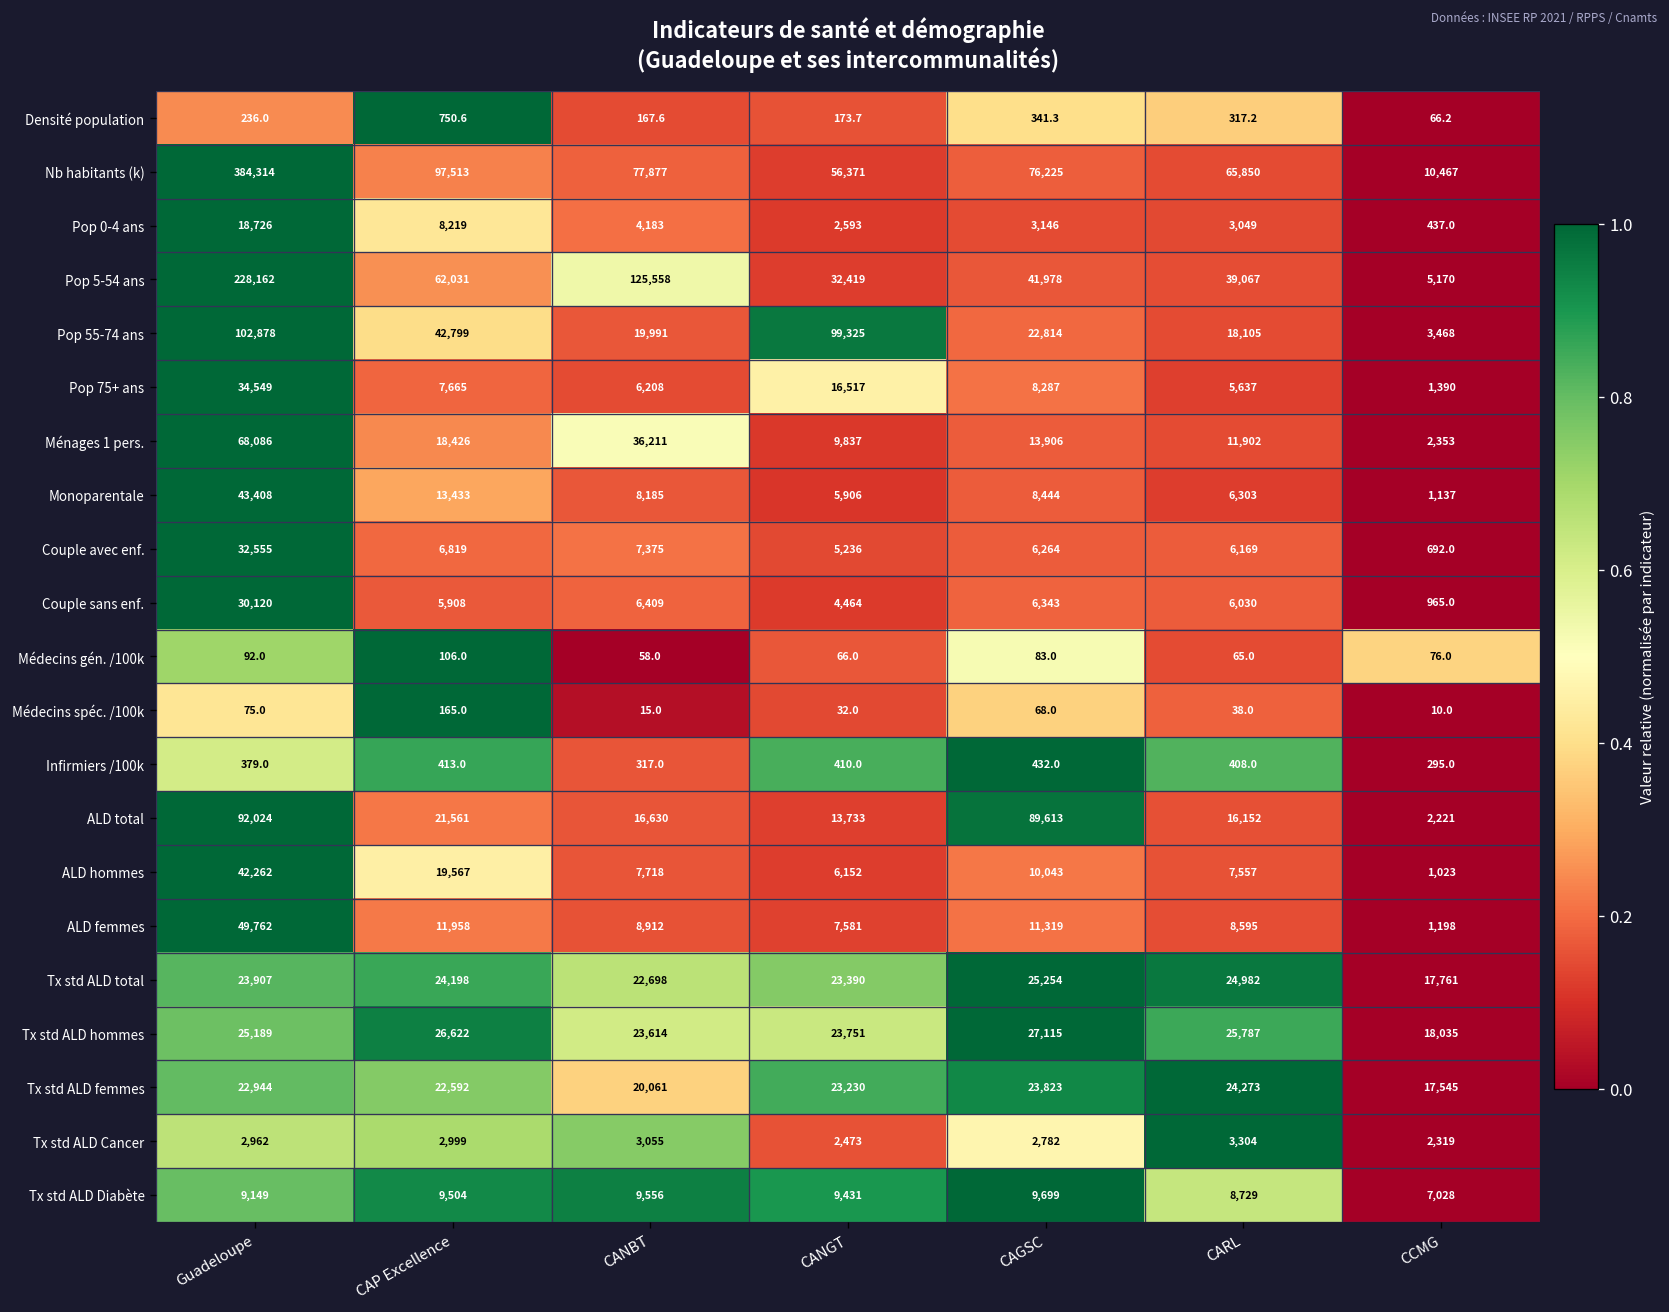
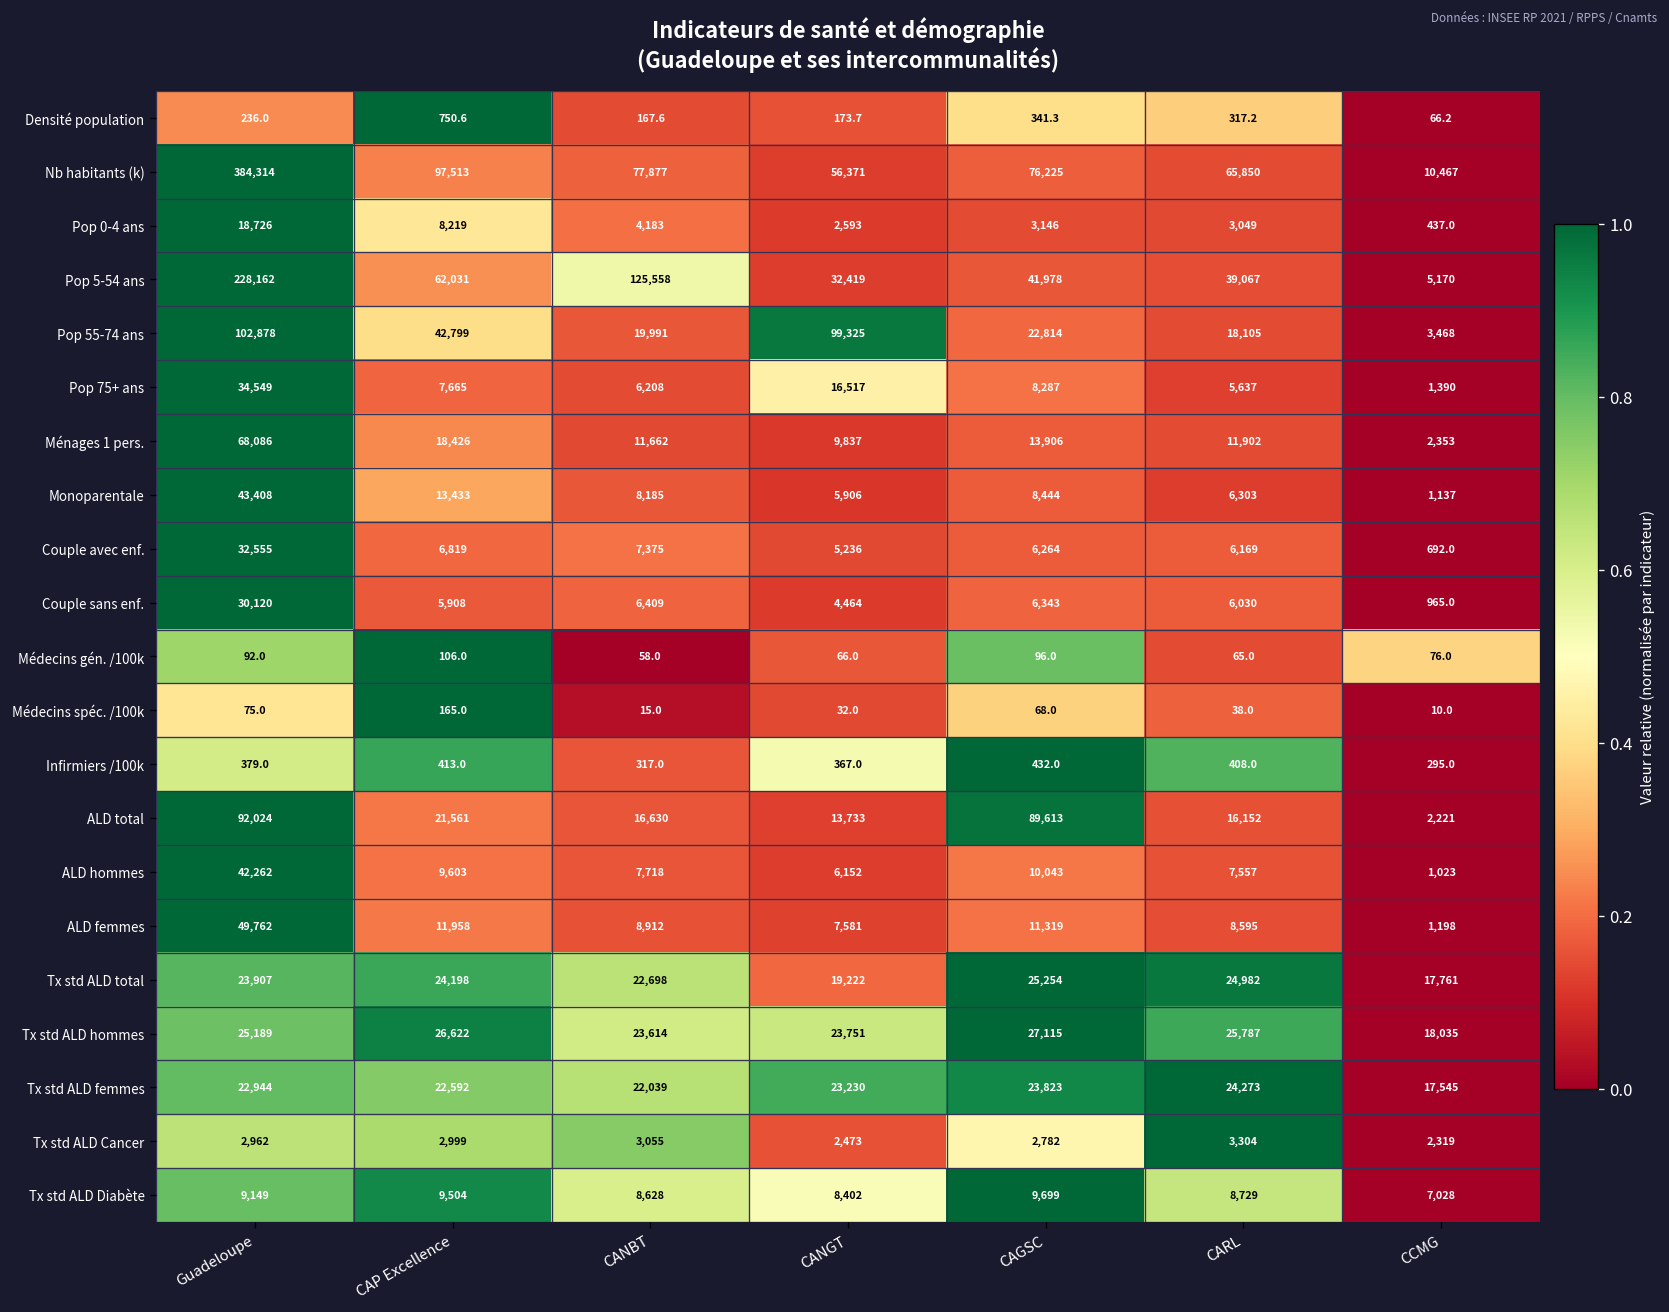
  {
    "Densité population": {
      "Guadeloupe": "236.0",
      "CAP Excellence": "750.6",
      "CANBT": "167.6",
      "CANGT": "173.7",
      "CAGSC": "341.3",
      "CARL": "317.2",
      "CCMG": "66.2"
    },
    "Nb habitants (k)": {
      "Guadeloupe": "384,314",
      "CAP Excellence": "97,513",
      "CANBT": "77,877",
      "CANGT": "56,371",
      "CAGSC": "76,225",
      "CARL": "65,850",
      "CCMG": "10,467"
    },
    "Pop 0-4 ans": {
      "Guadeloupe": "18,726",
      "CAP Excellence": "8,219",
      "CANBT": "4,183",
      "CANGT": "2,593",
      "CAGSC": "3,146",
      "CARL": "3,049",
      "CCMG": "437.0"
    },
    "Pop 5-54 ans": {
      "Guadeloupe": "228,162",
      "CAP Excellence": "62,031",
      "CANBT": "125,558",
      "CANGT": "32,419",
      "CAGSC": "41,978",
      "CARL": "39,067",
      "CCMG": "5,170"
    },
    "Pop 55-74 ans": {
      "Guadeloupe": "102,878",
      "CAP Excellence": "42,799",
      "CANBT": "19,991",
      "CANGT": "99,325",
      "CAGSC": "22,814",
      "CARL": "18,105",
      "CCMG": "3,468"
    },
    "Pop 75+ ans": {
      "Guadeloupe": "34,549",
      "CAP Excellence": "7,665",
      "CANBT": "6,208",
      "CANGT": "16,517",
      "CAGSC": "8,287",
      "CARL": "5,637",
      "CCMG": "1,390"
    },
    "Ménages 1 pers.": {
      "Guadeloupe": "68,086",
      "CAP Excellence": "18,426",
-     "CANBT": "36,211",
+     "CANBT": "11,662",
      "CANGT": "9,837",
      "CAGSC": "13,906",
      "CARL": "11,902",
      "CCMG": "2,353"
    },
    "Monoparentale": {
      "Guadeloupe": "43,408",
      "CAP Excellence": "13,433",
      "CANBT": "8,185",
      "CANGT": "5,906",
      "CAGSC": "8,444",
      "CARL": "6,303",
      "CCMG": "1,137"
    },
    "Couple avec enf.": {
      "Guadeloupe": "32,555",
      "CAP Excellence": "6,819",
      "CANBT": "7,375",
      "CANGT": "5,236",
      "CAGSC": "6,264",
      "CARL": "6,169",
      "CCMG": "692.0"
    },
    "Couple sans enf.": {
      "Guadeloupe": "30,120",
      "CAP Excellence": "5,908",
      "CANBT": "6,409",
      "CANGT": "4,464",
      "CAGSC": "6,343",
      "CARL": "6,030",
      "CCMG": "965.0"
    },
    "Médecins gén. /100k": {
      "Guadeloupe": "92.0",
      "CAP Excellence": "106.0",
      "CANBT": "58.0",
      "CANGT": "66.0",
-     "CAGSC": "83.0",
+     "CAGSC": "96.0",
      "CARL": "65.0",
      "CCMG": "76.0"
    },
    "Médecins spéc. /100k": {
      "Guadeloupe": "75.0",
      "CAP Excellence": "165.0",
      "CANBT": "15.0",
      "CANGT": "32.0",
      "CAGSC": "68.0",
      "CARL": "38.0",
      "CCMG": "10.0"
    },
    "Infirmiers /100k": {
      "Guadeloupe": "379.0",
      "CAP Excellence": "413.0",
      "CANBT": "317.0",
-     "CANGT": "410.0",
+     "CANGT": "367.0",
      "CAGSC": "432.0",
      "CARL": "408.0",
      "CCMG": "295.0"
    },
    "ALD total": {
      "Guadeloupe": "92,024",
      "CAP Excellence": "21,561",
      "CANBT": "16,630",
      "CANGT": "13,733",
      "CAGSC": "89,613",
      "CARL": "16,152",
      "CCMG": "2,221"
    },
    "ALD hommes": {
      "Guadeloupe": "42,262",
-     "CAP Excellence": "19,567",
+     "CAP Excellence": "9,603",
      "CANBT": "7,718",
      "CANGT": "6,152",
      "CAGSC": "10,043",
      "CARL": "7,557",
      "CCMG": "1,023"
    },
    "ALD femmes": {
      "Guadeloupe": "49,762",
      "CAP Excellence": "11,958",
      "CANBT": "8,912",
      "CANGT": "7,581",
      "CAGSC": "11,319",
      "CARL": "8,595",
      "CCMG": "1,198"
    },
    "Tx std ALD total": {
      "Guadeloupe": "23,907",
      "CAP Excellence": "24,198",
      "CANBT": "22,698",
-     "CANGT": "23,390",
+     "CANGT": "19,222",
      "CAGSC": "25,254",
      "CARL": "24,982",
      "CCMG": "17,761"
    },
    "Tx std ALD hommes": {
      "Guadeloupe": "25,189",
      "CAP Excellence": "26,622",
      "CANBT": "23,614",
      "CANGT": "23,751",
      "CAGSC": "27,115",
      "CARL": "25,787",
      "CCMG": "18,035"
    },
    "Tx std ALD femmes": {
      "Guadeloupe": "22,944",
      "CAP Excellence": "22,592",
-     "CANBT": "20,061",
+     "CANBT": "22,039",
      "CANGT": "23,230",
      "CAGSC": "23,823",
      "CARL": "24,273",
      "CCMG": "17,545"
    },
    "Tx std ALD Cancer": {
      "Guadeloupe": "2,962",
      "CAP Excellence": "2,999",
      "CANBT": "3,055",
      "CANGT": "2,473",
      "CAGSC": "2,782",
      "CARL": "3,304",
      "CCMG": "2,319"
    },
    "Tx std ALD Diabète": {
      "Guadeloupe": "9,149",
      "CAP Excellence": "9,504",
-     "CANBT": "9,556",
-     "CANGT": "9,431",
+     "CANBT": "8,628",
+     "CANGT": "8,402",
      "CAGSC": "9,699",
      "CARL": "8,729",
      "CCMG": "7,028"
    }
  }
